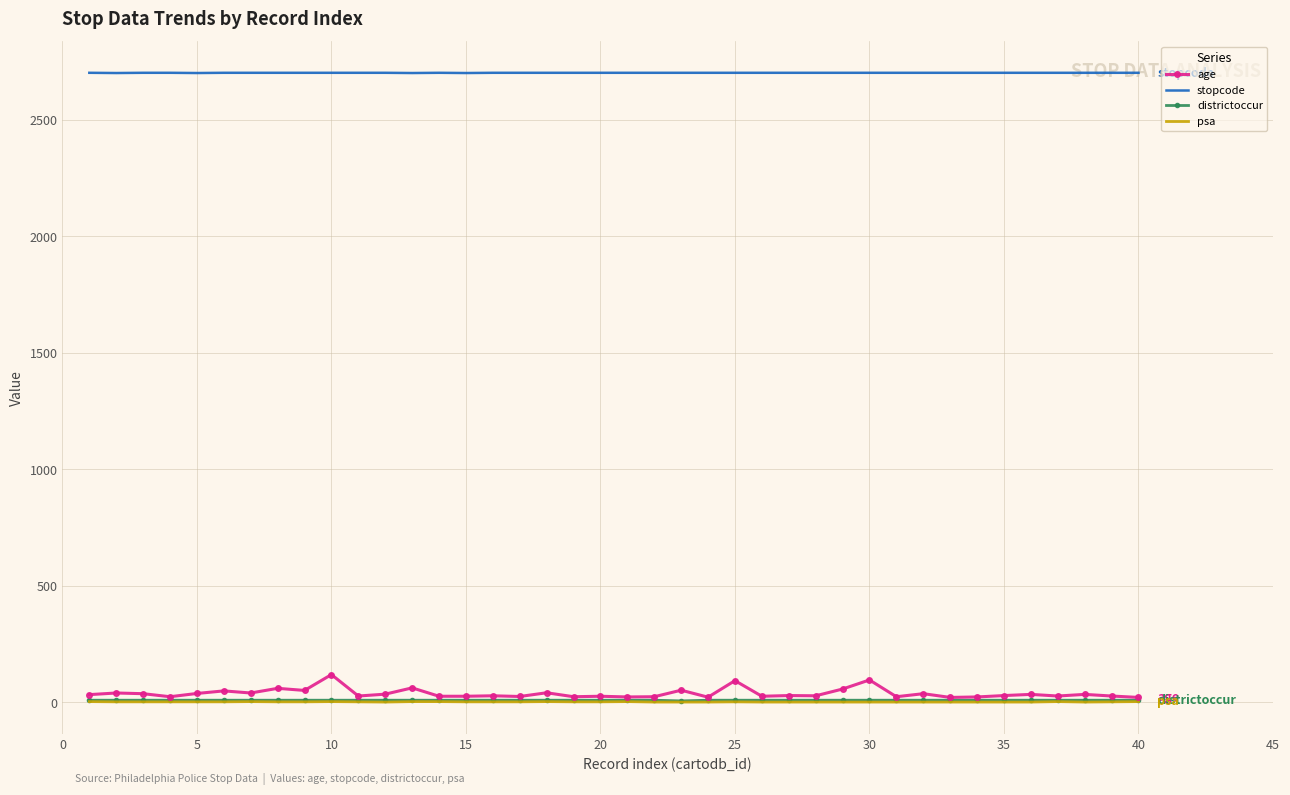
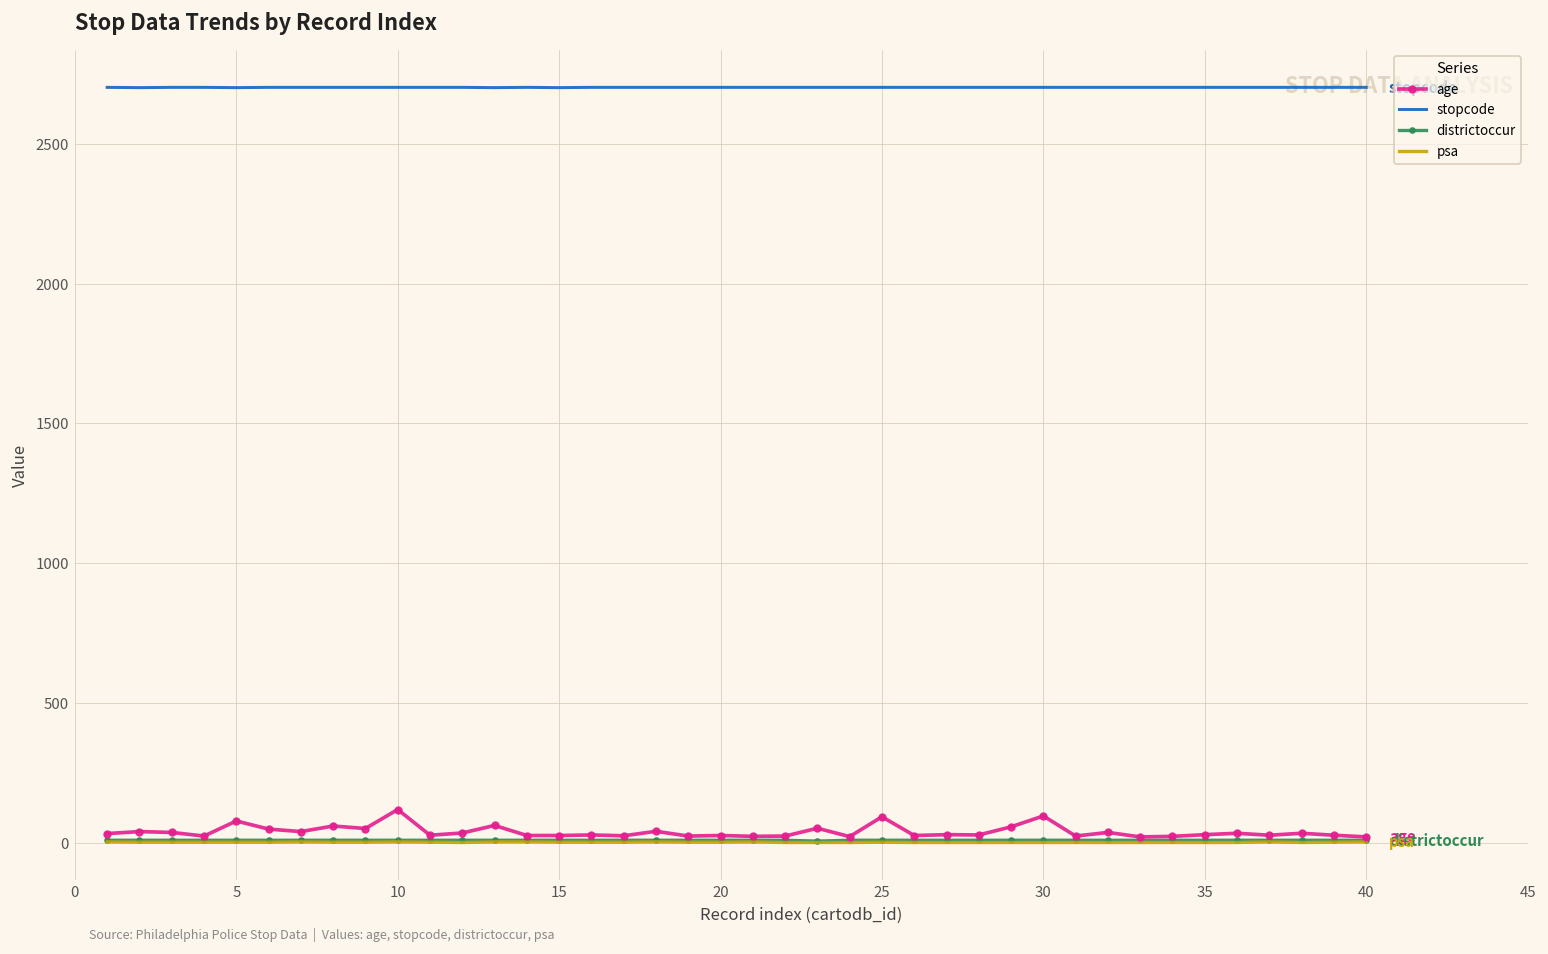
  {
    "age": {
-     "5": 40,
+     "5": 80,
      "10": 120,
      "15": 30,
      "20": 30,
      "25": 90,
      "30": 100,
      "35": 30,
      "40": 20
    },
    "stopcode": {
      "5": 2700,
      "10": 2700,
      "15": 2700,
      "20": 2700,
      "25": 2700,
      "30": 2700,
      "35": 2700,
      "40": 2700
    }
  }
